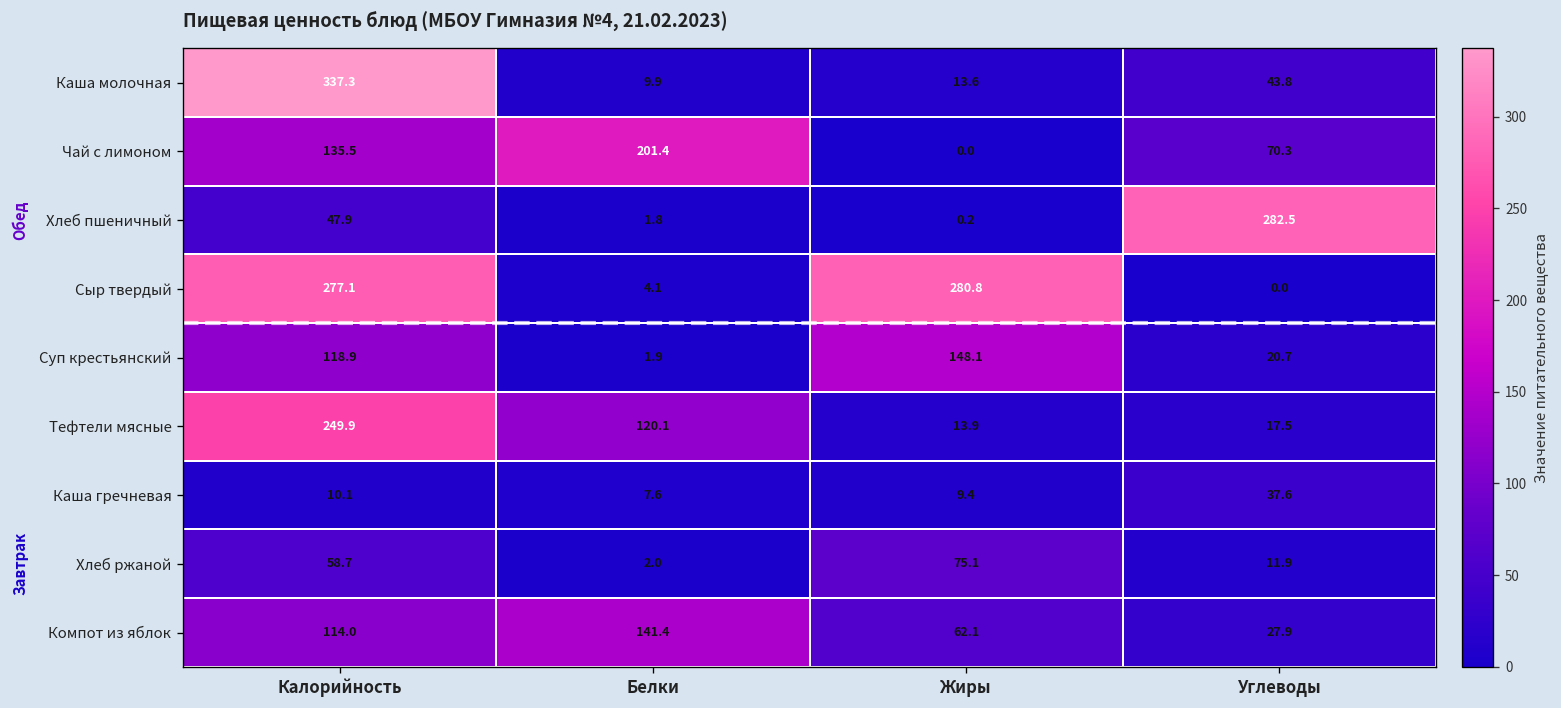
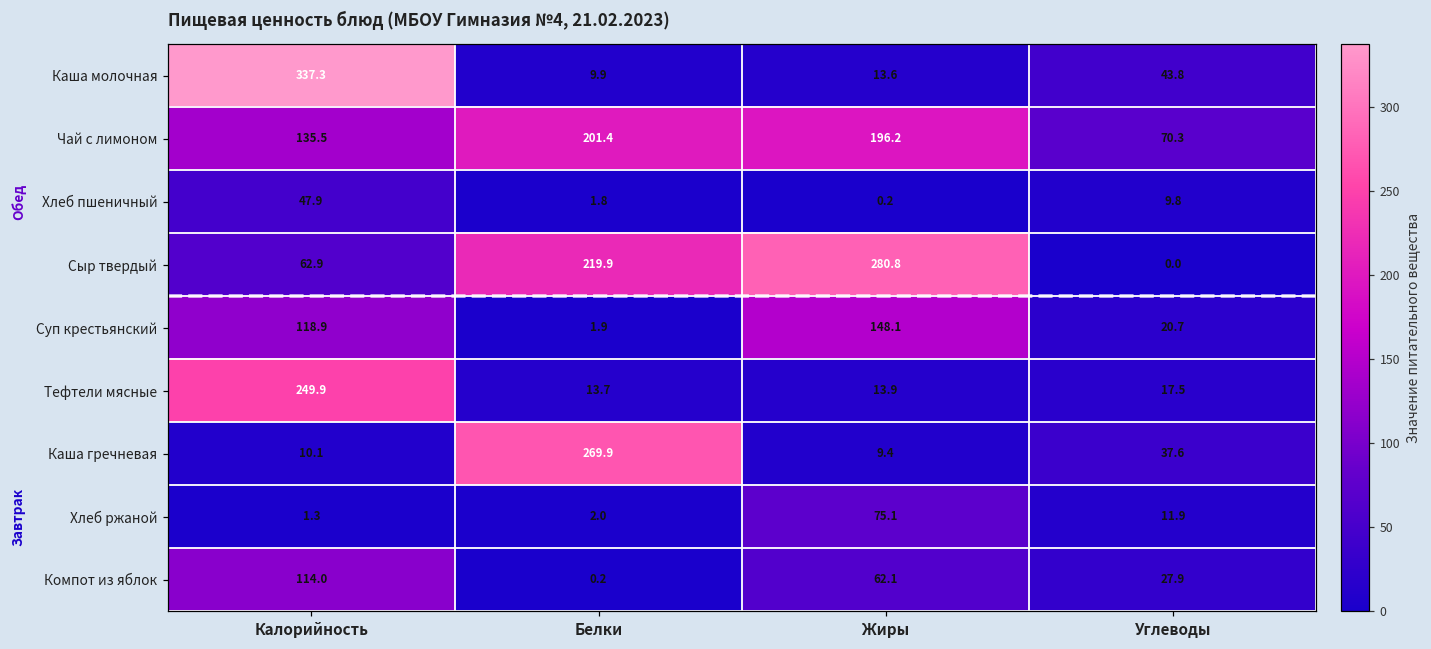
  {
    "Каша молочная": {
      "Калорийность": 337.3,
      "Белки": 9.9,
      "Жиры": 13.6,
      "Углеводы": 43.8
    },
    "Чай с лимоном": {
      "Калорийность": 135.5,
      "Белки": 201.4,
-     "Жиры": 0.0,
+     "Жиры": 196.2,
      "Углеводы": 70.3
    },
    "Хлеб пшеничный": {
      "Калорийность": 47.9,
      "Белки": 1.8,
      "Жиры": 0.2,
-     "Углеводы": 282.5
+     "Углеводы": 9.8
    },
    "Сыр твердый": {
-     "Калорийность": 277.1,
-     "Белки": 4.1,
+     "Калорийность": 62.9,
+     "Белки": 219.9,
      "Жиры": 280.8,
      "Углеводы": 0.0
    },
    "Суп крестьянский": {
      "Калорийность": 118.9,
      "Белки": 1.9,
      "Жиры": 148.1,
      "Углеводы": 20.7
    },
    "Тефтели мясные": {
      "Калорийность": 249.9,
-     "Белки": 120.1,
+     "Белки": 13.7,
      "Жиры": 13.9,
      "Углеводы": 17.5
    },
    "Каша гречневая": {
      "Калорийность": 10.1,
-     "Белки": 7.6,
+     "Белки": 269.9,
      "Жиры": 9.4,
      "Углеводы": 37.6
    },
    "Хлеб ржаной": {
-     "Калорийность": 58.7,
+     "Калорийность": 1.3,
      "Белки": 2.0,
      "Жиры": 75.1,
      "Углеводы": 11.9
    },
    "Компот из яблок": {
      "Калорийность": 114.0,
-     "Белки": 141.4,
+     "Белки": 0.2,
      "Жиры": 62.1,
      "Углеводы": 27.9
    }
  }
